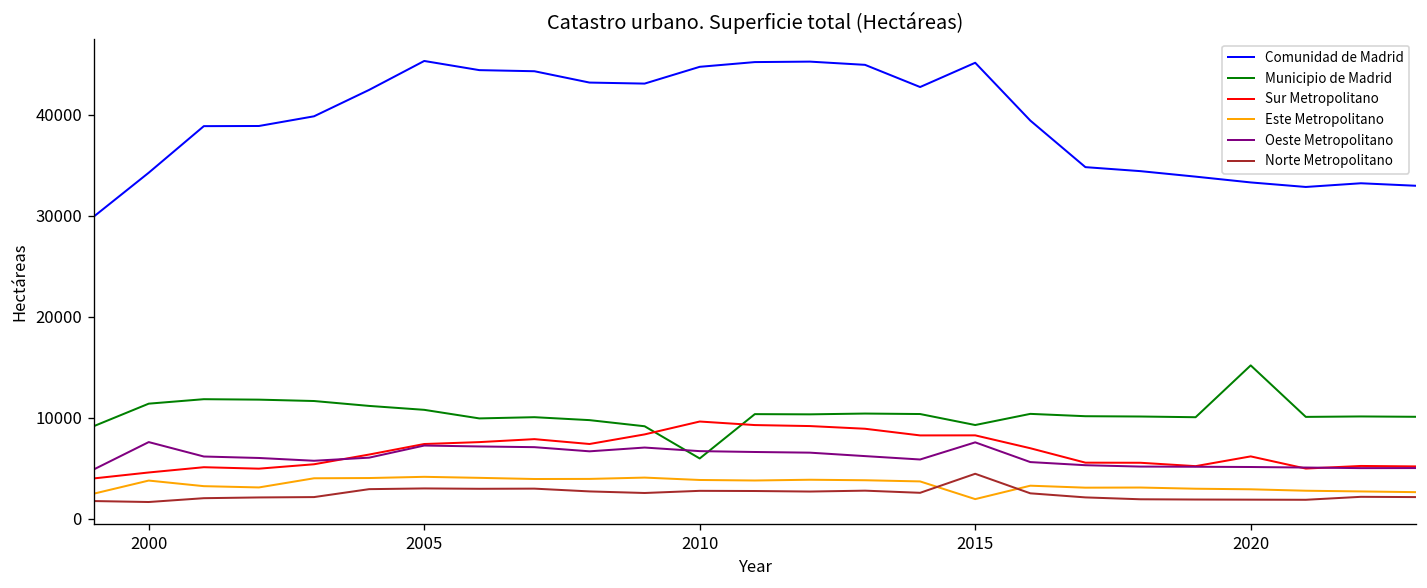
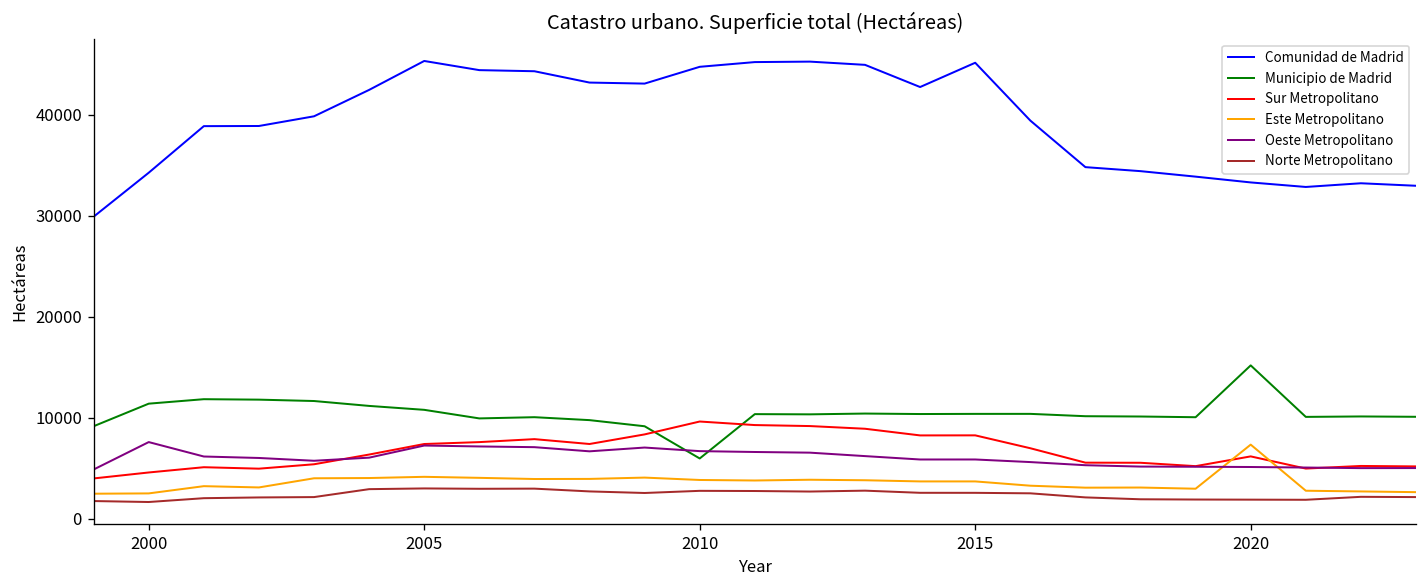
  {
    "Comunidad de Madrid": {
      "2000": 34000,
      "2005": 45000,
      "2010": 45000,
      "2015": 45000,
      "2020": 33000
    },
    "Municipio de Madrid": {
      "2000": 11000,
      "2005": 11000,
      "2010": 6000,
-     "2015": 9000,
+     "2015": 10000,
      "2020": 15000
    },
    "Sur Metropolitano": {
      "2000": 5000,
      "2010": 10000,
      "2015": 8000,
      "2020": 6000
    },
    "Este Metropolitano": {
-     "2000": 4000,
+     "2000": 3000,
      "2005": 4000,
      "2010": 4000,
-     "2015": 2000,
-     "2020": 3000
+     "2015": 4000,
+     "2020": 7000
    },
    "Oeste Metropolitano": {
      "2000": 8000,
      "2010": 7000,
-     "2015": 8000,
+     "2015": 6000,
      "2020": 5000
    },
    "Norte Metropolitano": {
      "2000": 2000,
      "2005": 3000,
      "2010": 3000,
-     "2015": 4000,
+     "2015": 3000,
      "2020": 2000
    }
  }
